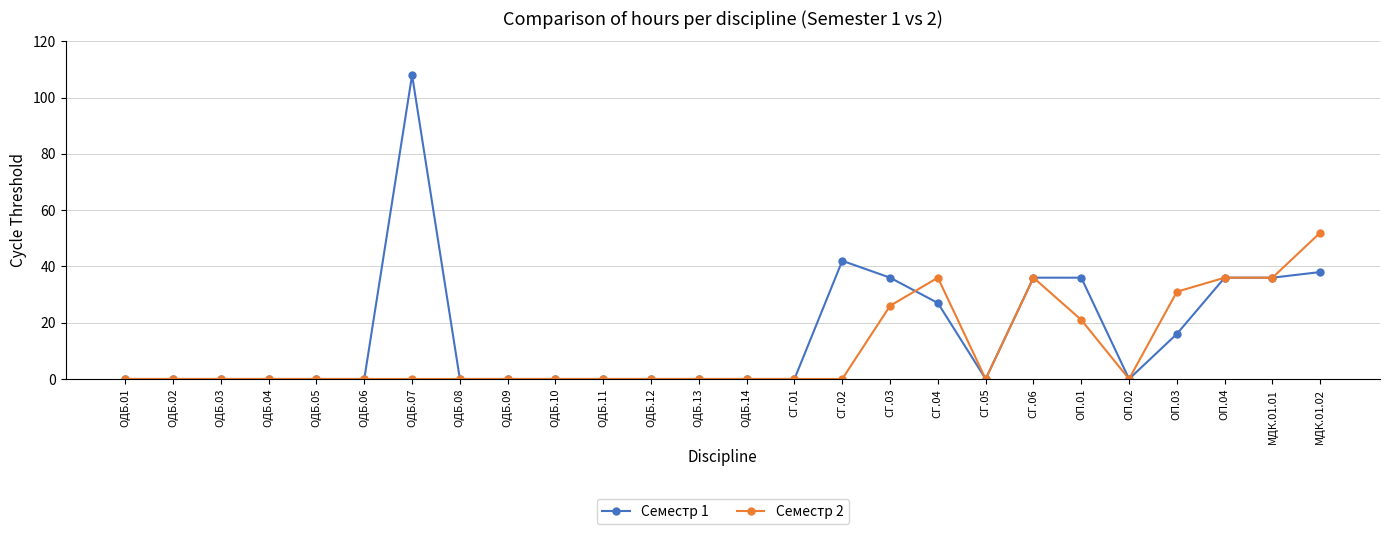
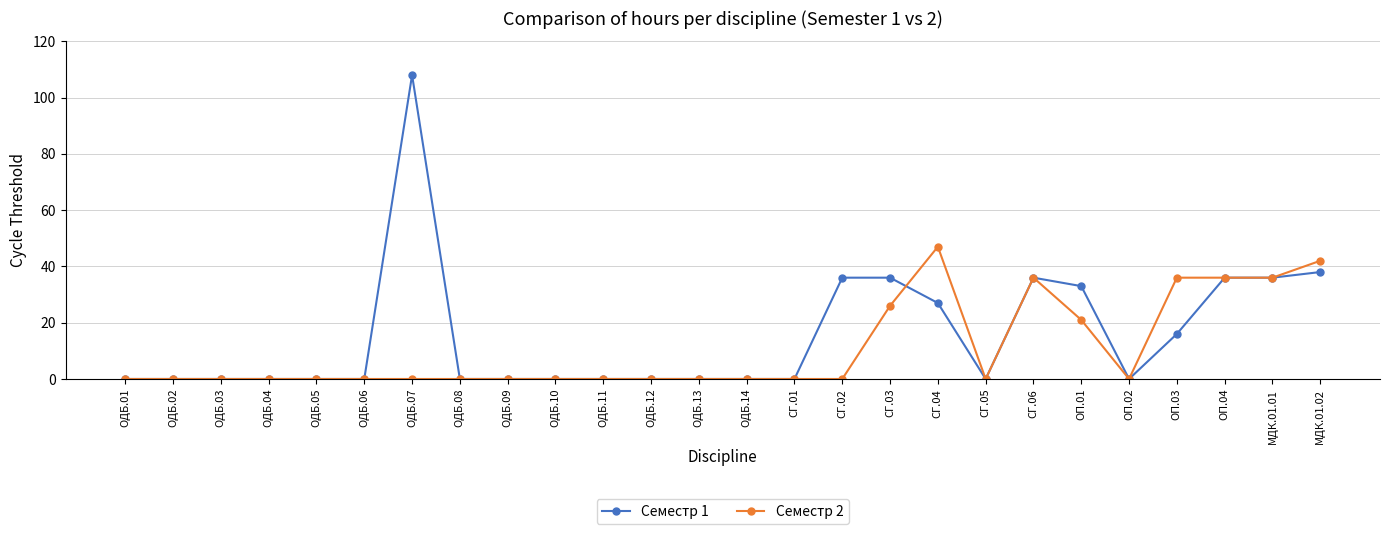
  {
    "Семестр 1": {
      "ОДБ.07": 108,
-     "СГ.02": 42,
+     "СГ.02": 36,
      "СГ.03": 36,
      "СГ.04": 27,
-     "ОП.01": 36,
+     "ОП.01": 33,
      "ОП.03": 16,
      "МДК.01.02": 38
    },
    "Семестр 2": {
      "ОДБ.07": 0,
      "СГ.02": 0,
      "СГ.03": 26,
-     "СГ.04": 36,
+     "СГ.04": 47,
      "ОП.01": 21,
-     "ОП.03": 31,
-     "МДК.01.02": 52
+     "ОП.03": 36,
+     "МДК.01.02": 42
    }
  }
